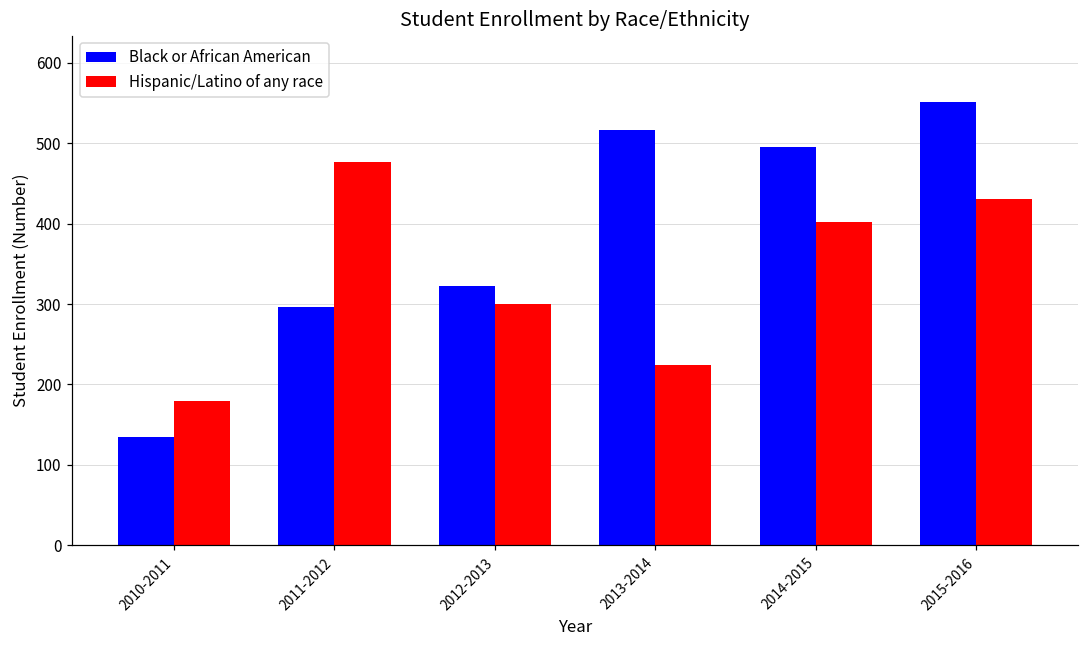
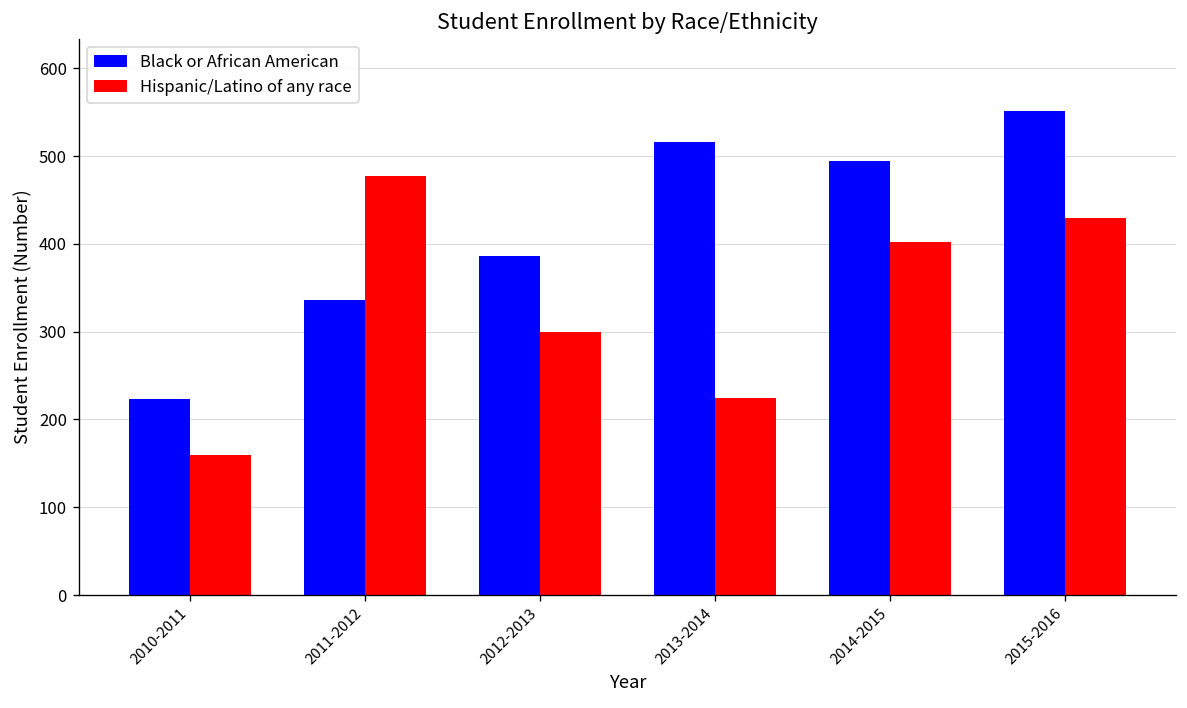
  {
    "Black or African American": {
-     "2010-2011": 140,
-     "2011-2012": 300,
-     "2012-2013": 320,
+     "2010-2011": 220,
+     "2011-2012": 340,
+     "2012-2013": 390,
      "2013-2014": 520,
      "2014-2015": 500,
      "2015-2016": 550
    },
    "Hispanic/Latino of any race": {
-     "2010-2011": 180,
+     "2010-2011": 160,
      "2011-2012": 480,
      "2012-2013": 300,
      "2013-2014": 220,
      "2014-2015": 400,
      "2015-2016": 430
    }
  }
